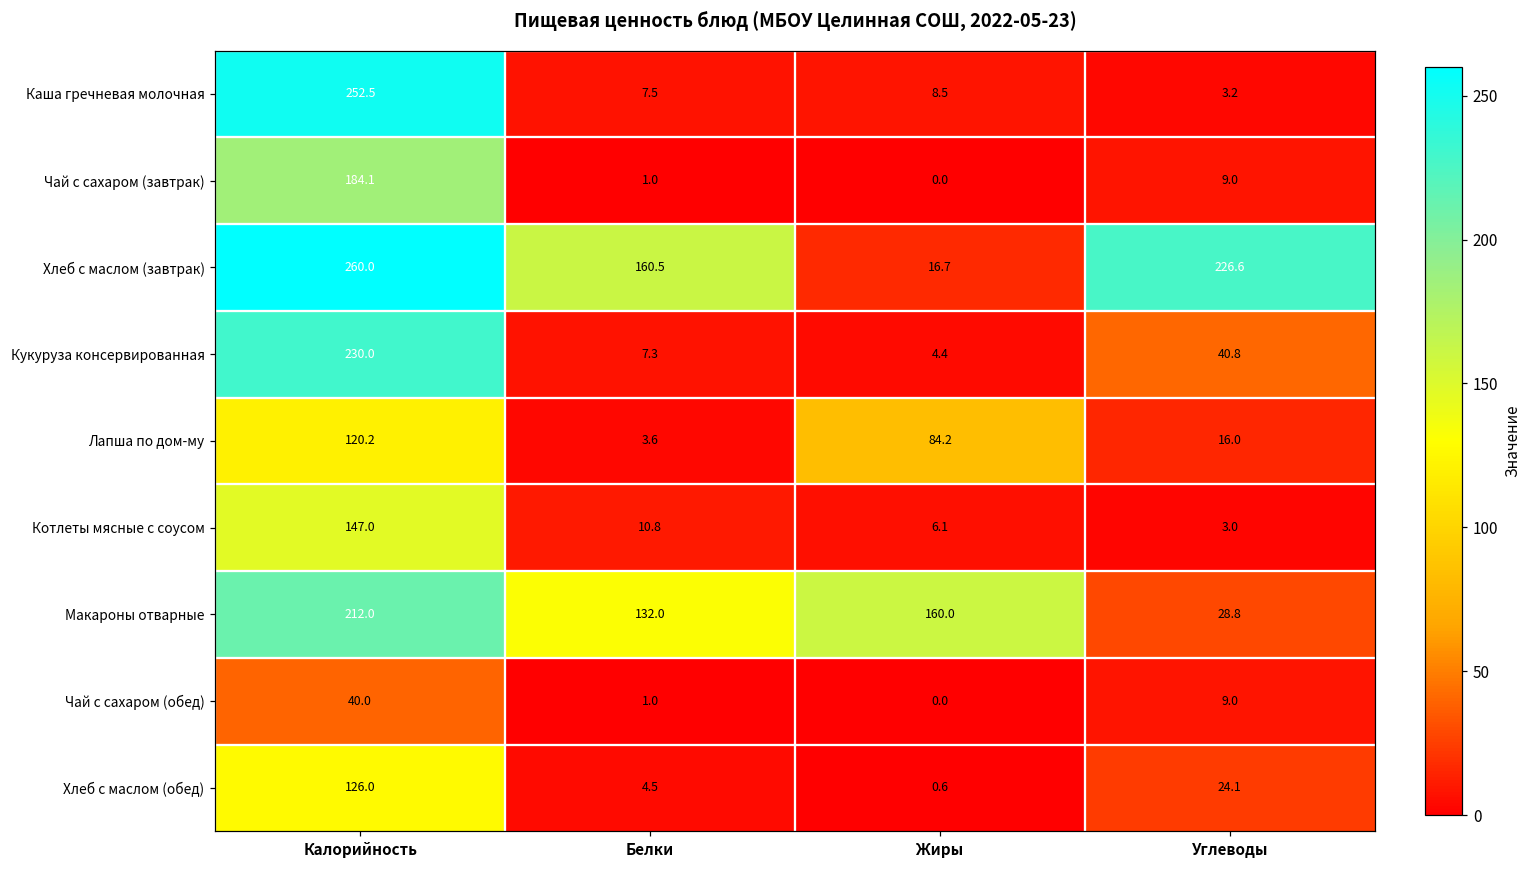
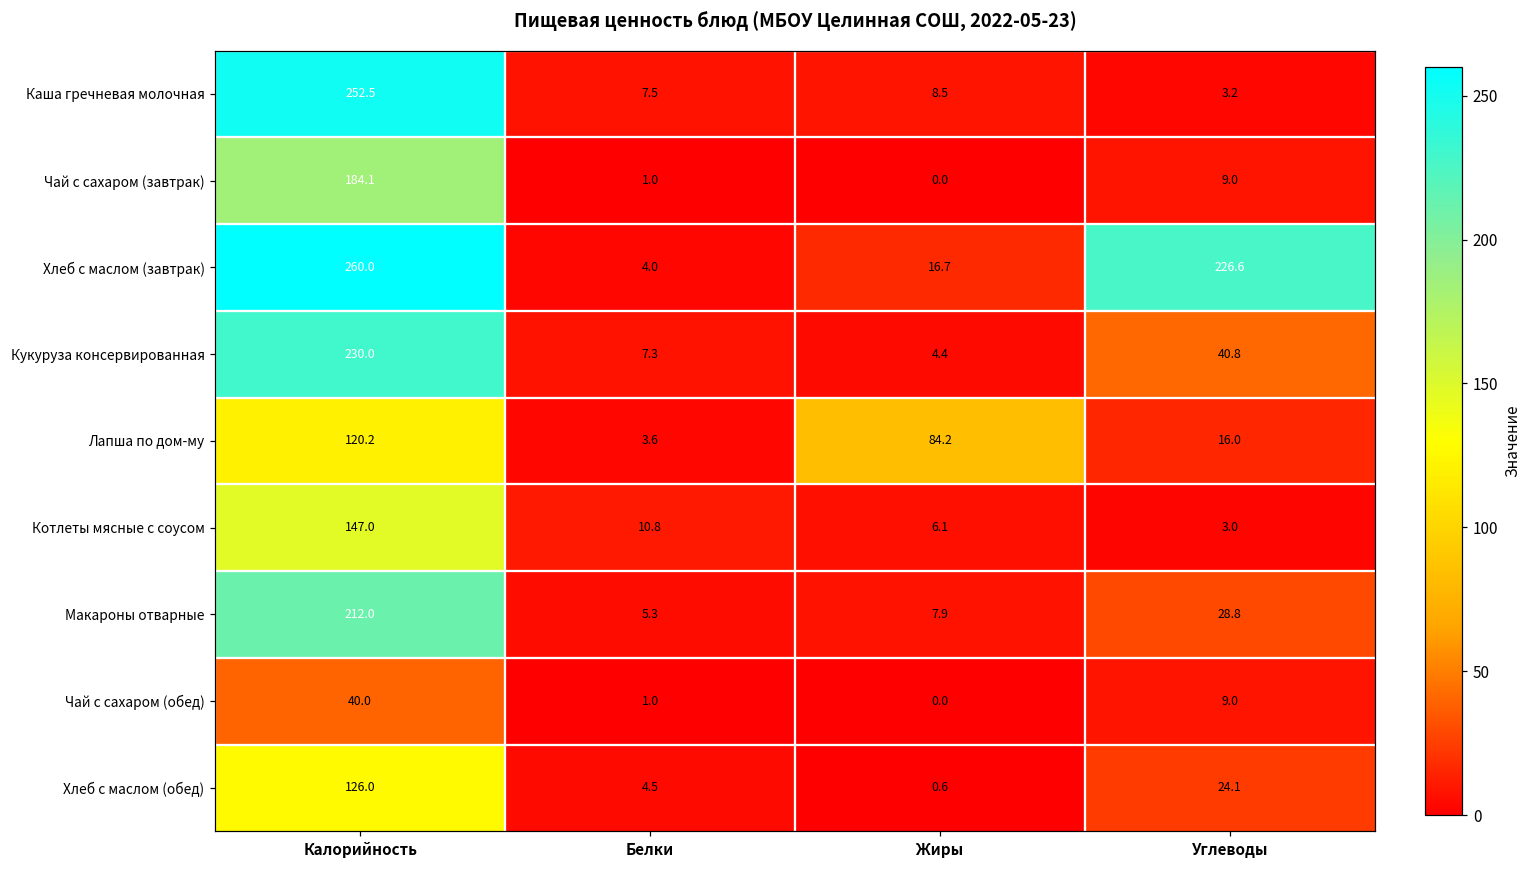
  {
    "Каша гречневая молочная": {
      "Калорийность": 252.5,
      "Белки": 7.5,
      "Жиры": 8.5,
      "Углеводы": 3.2
    },
    "Чай с сахаром (завтрак)": {
      "Калорийность": 184.1,
      "Белки": 1.0,
      "Жиры": 0.0,
      "Углеводы": 9.0
    },
    "Хлеб с маслом (завтрак)": {
      "Калорийность": 260.0,
-     "Белки": 160.5,
+     "Белки": 4.0,
      "Жиры": 16.7,
      "Углеводы": 226.6
    },
    "Кукуруза консервированная": {
      "Калорийность": 230.0,
      "Белки": 7.3,
      "Жиры": 4.4,
      "Углеводы": 40.8
    },
    "Лапша по дом-му": {
      "Калорийность": 120.2,
      "Белки": 3.6,
      "Жиры": 84.2,
      "Углеводы": 16.0
    },
    "Котлеты мясные с соусом": {
      "Калорийность": 147.0,
      "Белки": 10.8,
      "Жиры": 6.1,
      "Углеводы": 3.0
    },
    "Макароны отварные": {
      "Калорийность": 212.0,
-     "Белки": 132.0,
-     "Жиры": 160.0,
+     "Белки": 5.3,
+     "Жиры": 7.9,
      "Углеводы": 28.8
    },
    "Чай с сахаром (обед)": {
      "Калорийность": 40.0,
      "Белки": 1.0,
      "Жиры": 0.0,
      "Углеводы": 9.0
    },
    "Хлеб с маслом (обед)": {
      "Калорийность": 126.0,
      "Белки": 4.5,
      "Жиры": 0.6,
      "Углеводы": 24.1
    }
  }
